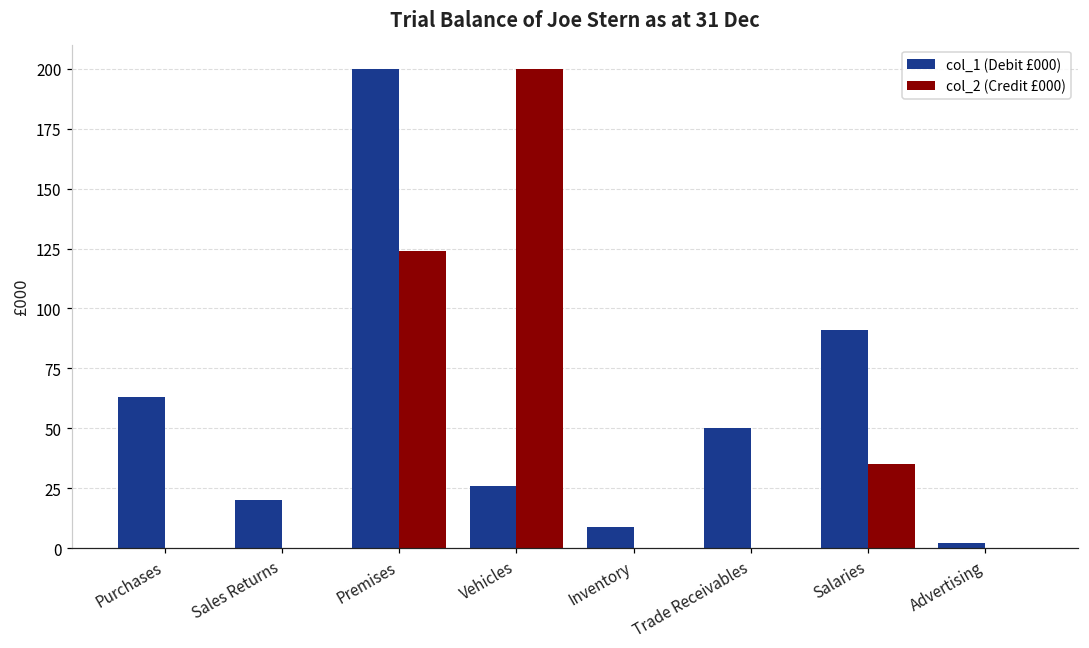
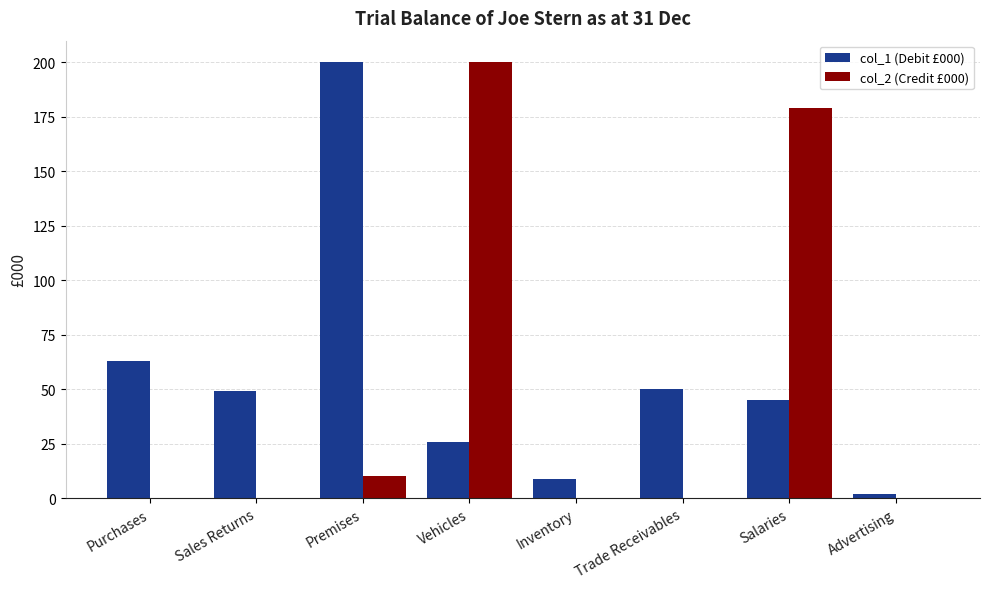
  {
    "col_1 (Debit £000)": {
      "Purchases": 63,
-     "Sales Returns": 20,
+     "Sales Returns": 49,
      "Premises": 200,
      "Vehicles": 26,
      "Inventory": 9,
      "Trade Receivables": 50,
-     "Salaries": 91,
+     "Salaries": 45,
      "Advertising": 2
    },
    "col_2 (Credit £000)": {
      "Purchases": 0,
      "Sales Returns": 0,
-     "Premises": 124,
+     "Premises": 10,
      "Vehicles": 200,
      "Inventory": 0,
      "Trade Receivables": 0,
-     "Salaries": 35,
+     "Salaries": 179,
      "Advertising": 0
    }
  }
